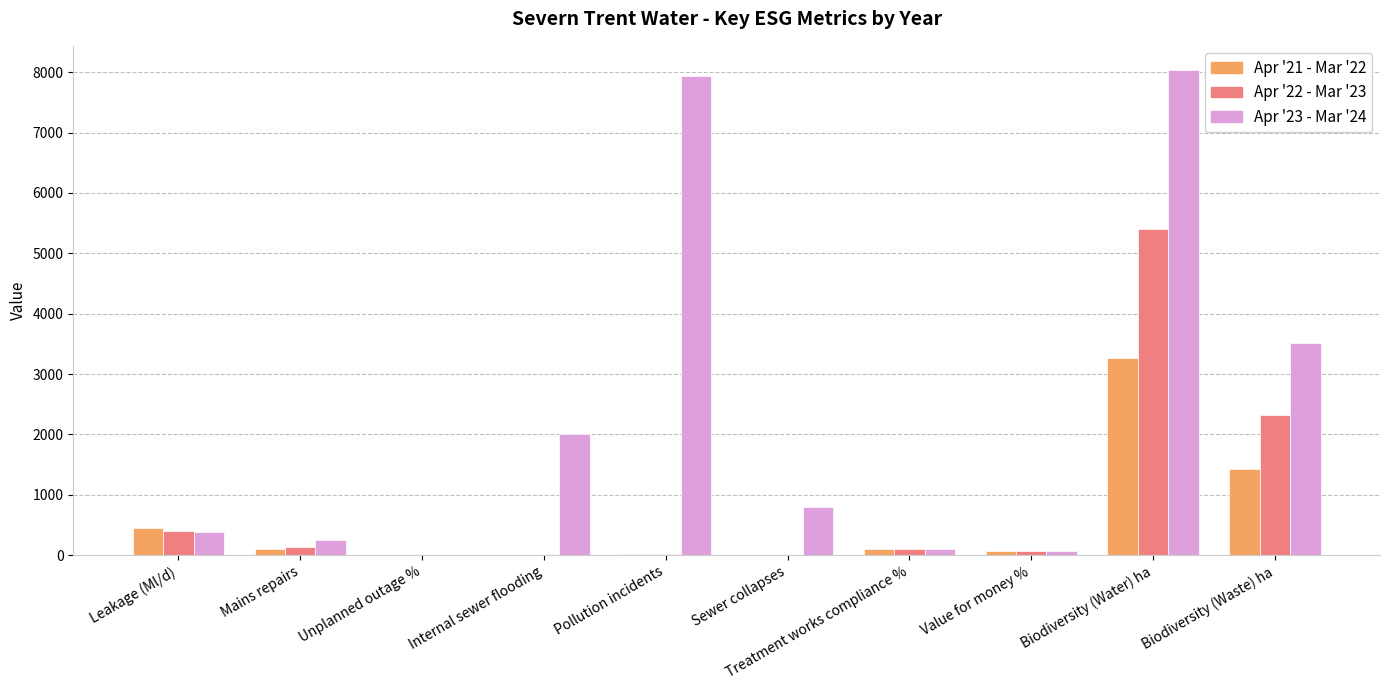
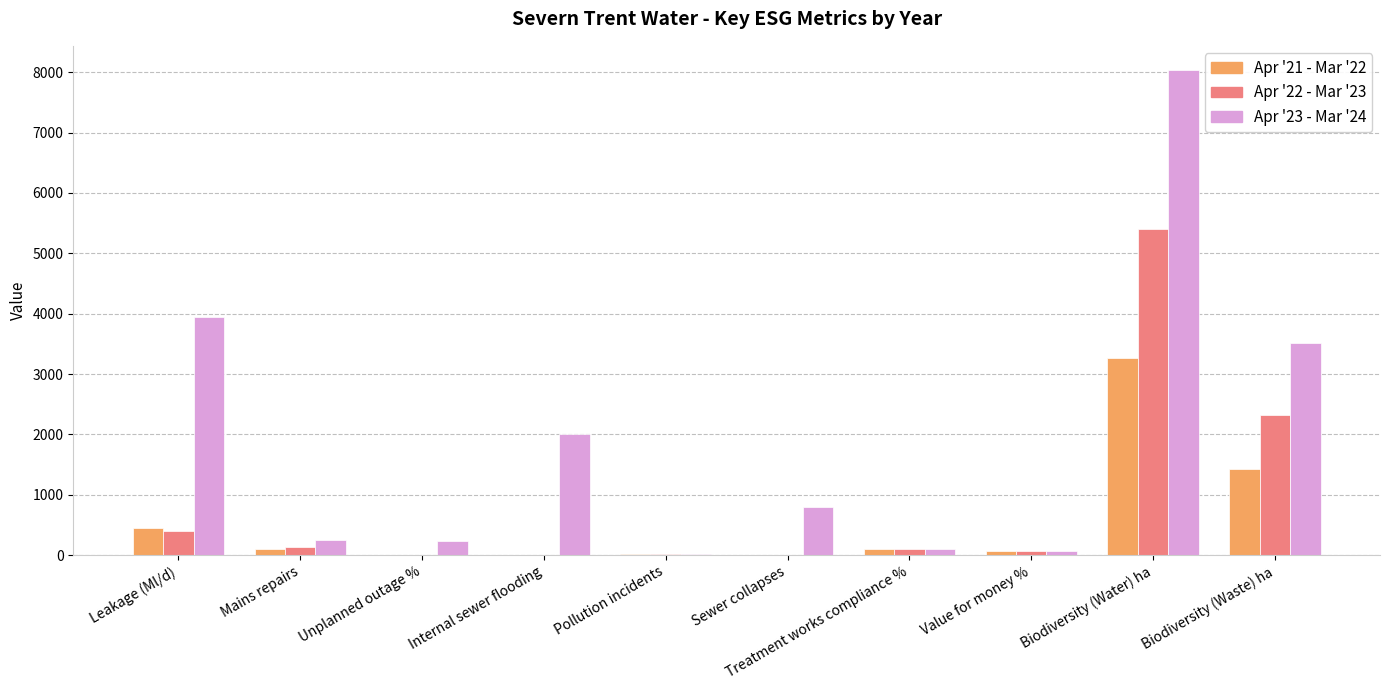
  {
    "Apr '23 - Mar '24": {
-     "Leakage (Ml/d)": 400,
+     "Leakage (Ml/d)": 3900,
      "Mains repairs": 200,
-     "Unplanned outage %": 0,
+     "Unplanned outage %": 200,
      "Internal sewer flooding": 2000,
-     "Pollution incidents": 7900,
+     "Pollution incidents": 0,
      "Sewer collapses": 800,
      "Treatment works compliance %": 100,
      "Value for money %": 100,
      "Biodiversity (Water) ha": 8000,
      "Biodiversity (Waste) ha": 3500
    }
  }
